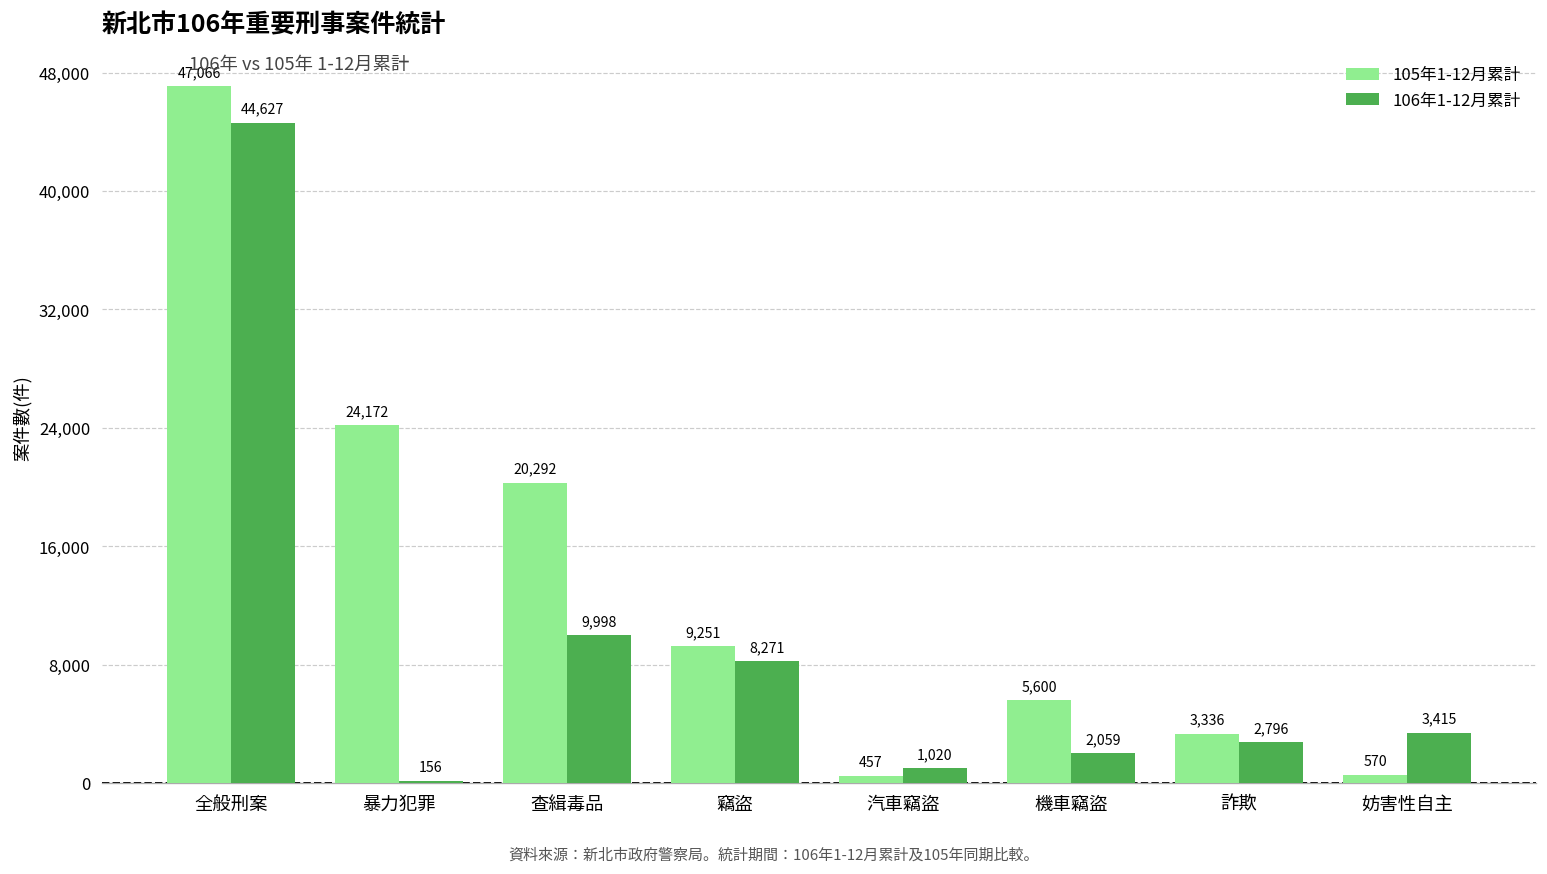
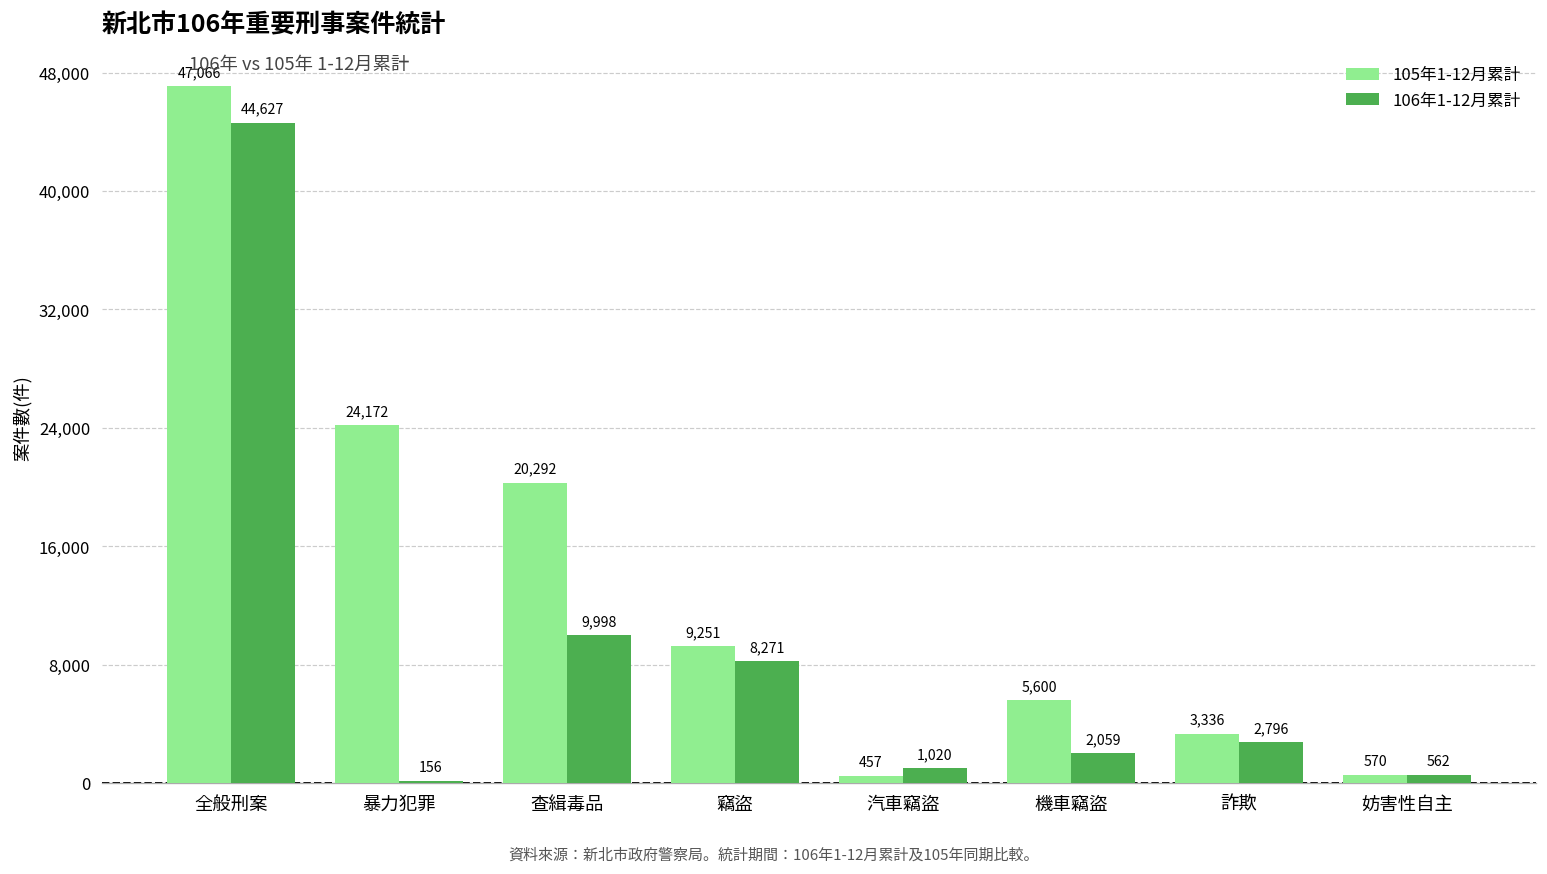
  {
    "105年1-12月累計": {
      "全般刑案": "47,066",
      "暴力犯罪": "24,172",
      "查緝毒品": "20,292",
      "竊盜": "9,251",
      "汽車竊盜": "457",
      "機車竊盜": "5,600",
      "詐欺": "3,336",
      "妨害性自主": "570"
    },
    "106年1-12月累計": {
      "全般刑案": "44,627",
      "暴力犯罪": "156",
      "查緝毒品": "9,998",
      "竊盜": "8,271",
      "汽車竊盜": "1,020",
      "機車竊盜": "2,059",
      "詐欺": "2,796",
-     "妨害性自主": "3,415"
+     "妨害性自主": "562"
    }
  }
